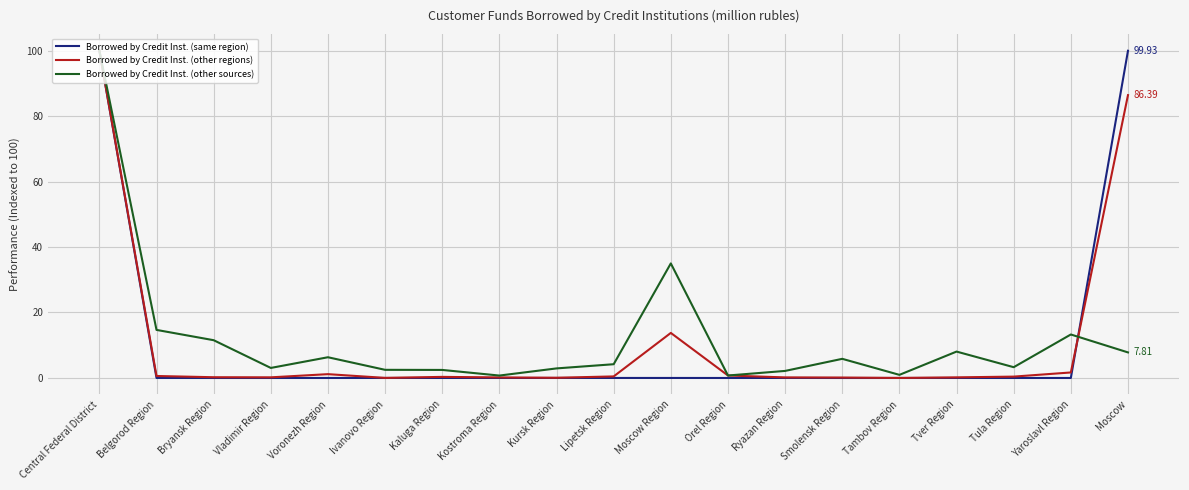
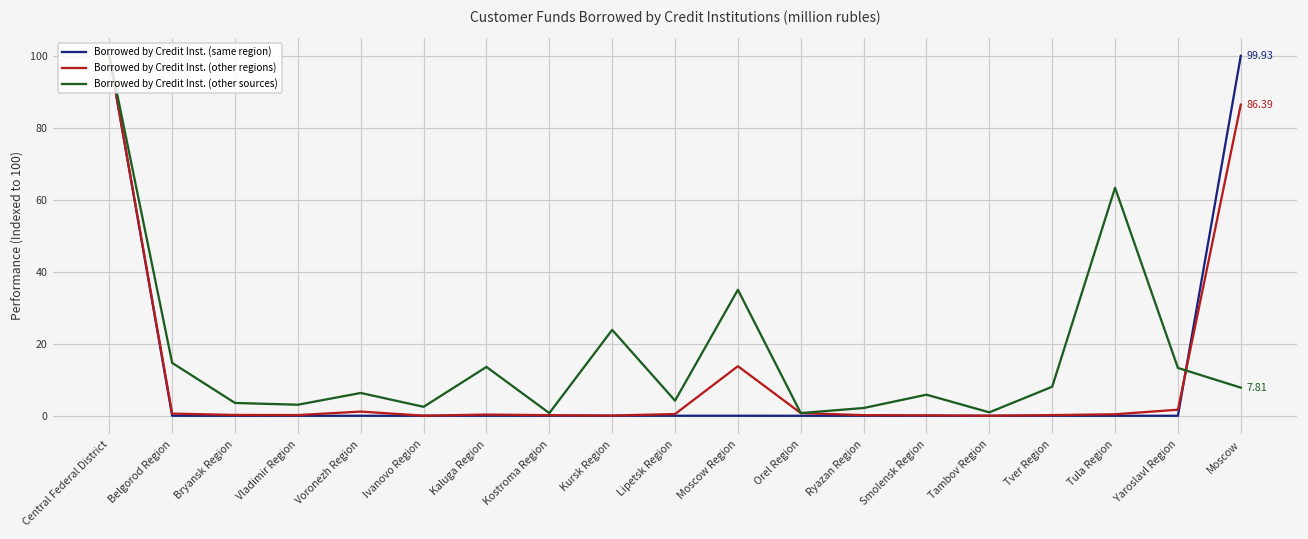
  {
    "Borrowed by Credit Inst. (same region)": {
      "Moscow": 99.93
    },
    "Borrowed by Credit Inst. (other regions)": {
      "Moscow": 86.39
    },
    "Borrowed by Credit Inst. (other sources)": {
      "Belgorod Region": 15,
-     "Bryansk Region": 12,
+     "Bryansk Region": 4,
      "Vladimir Region": 3,
      "Voronezh Region": 6,
      "Ivanovo Region": 2,
-     "Kaluga Region": 2,
-     "Kursk Region": 3,
+     "Kaluga Region": 14,
+     "Kursk Region": 24,
      "Lipetsk Region": 4,
      "Moscow Region": 35,
      "Ryazan Region": 2,
      "Smolensk Region": 6,
      "Tambov Region": 1,
      "Tver Region": 8,
-     "Tula Region": 3,
+     "Tula Region": 63,
      "Yaroslavl Region": 13
    }
  }
